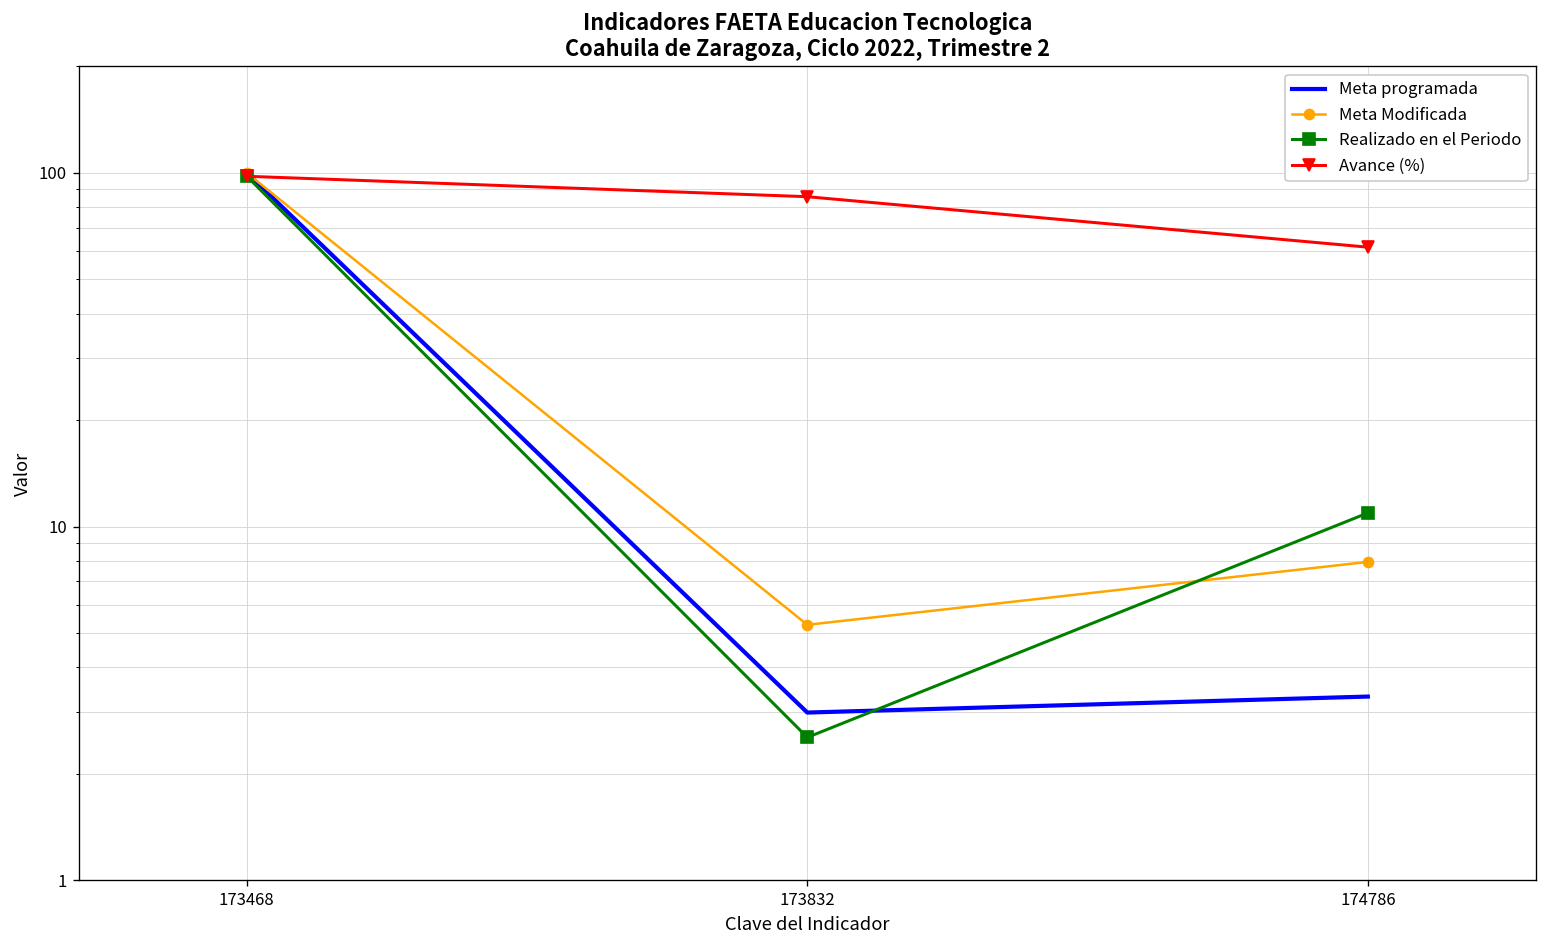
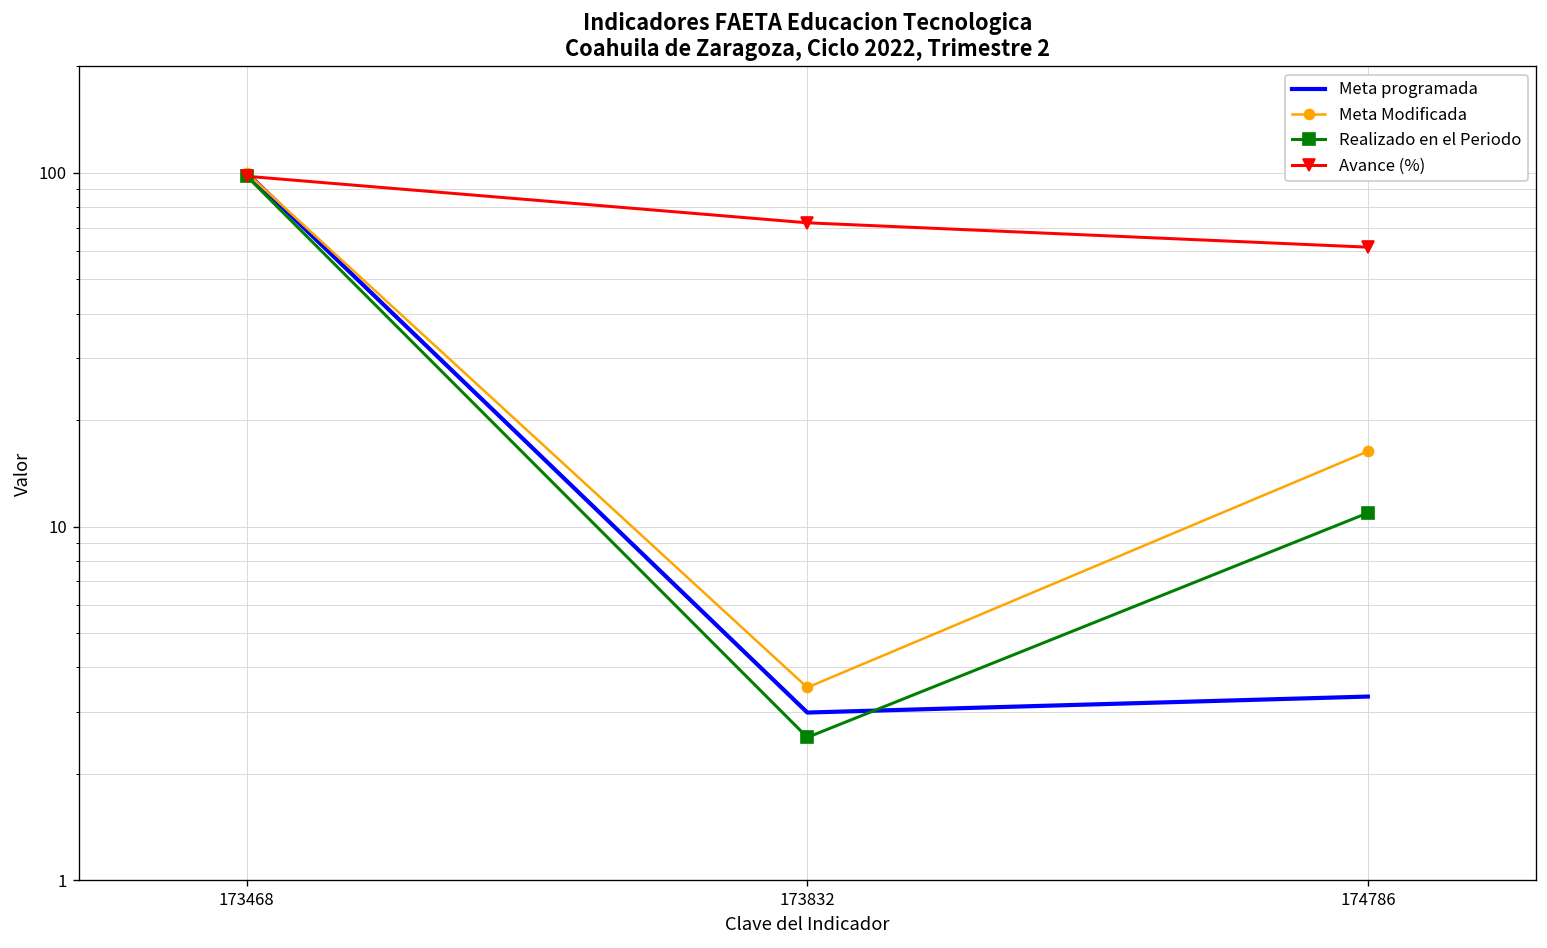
  {
    "Meta programada": {
      "173832": 3.0,
      "174786": 3.3
    },
    "Meta Modificada": {
-     "173832": 5.3,
-     "174786": 8.0
+     "173832": 3.5,
+     "174786": 16
    },
    "Realizado en el Periodo": {
      "173832": 2.5,
      "174786": 10.9
    },
    "Avance (%)": {
-     "173832": 86,
+     "173832": 72,
      "174786": 62
    }
  }
